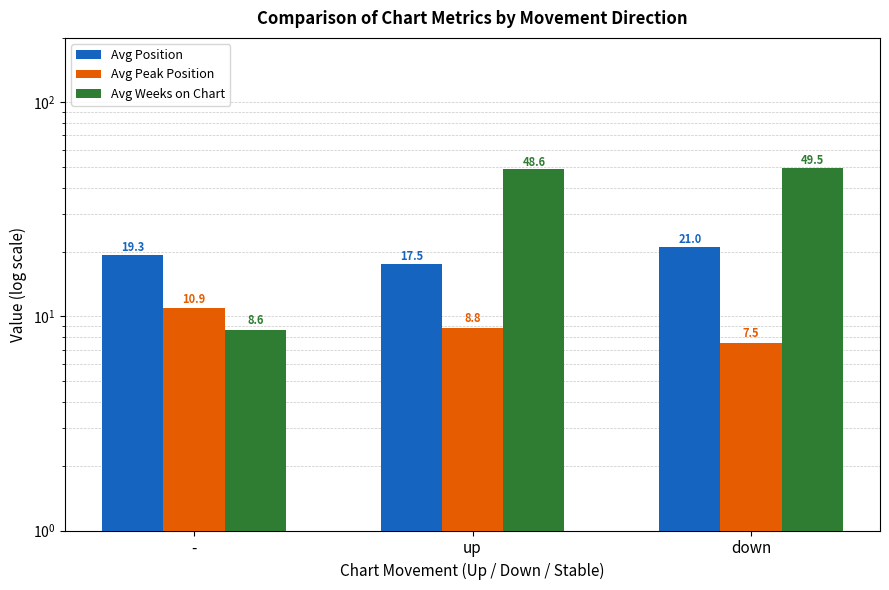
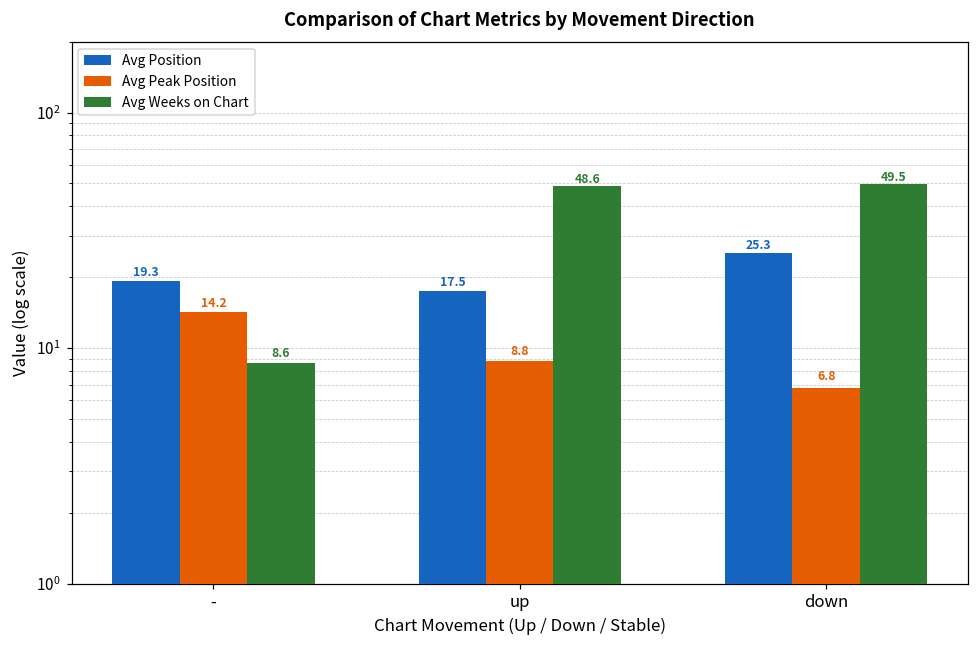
  {
    "Avg Position": {
      "-": 19.3,
      "up": 17.5,
-     "down": 21.0
+     "down": 25.3
    },
    "Avg Peak Position": {
-     "-": 10.9,
+     "-": 14.2,
      "up": 8.8,
-     "down": 7.5
+     "down": 6.8
    },
    "Avg Weeks on Chart": {
      "-": 8.6,
      "up": 48.6,
      "down": 49.5
    }
  }
